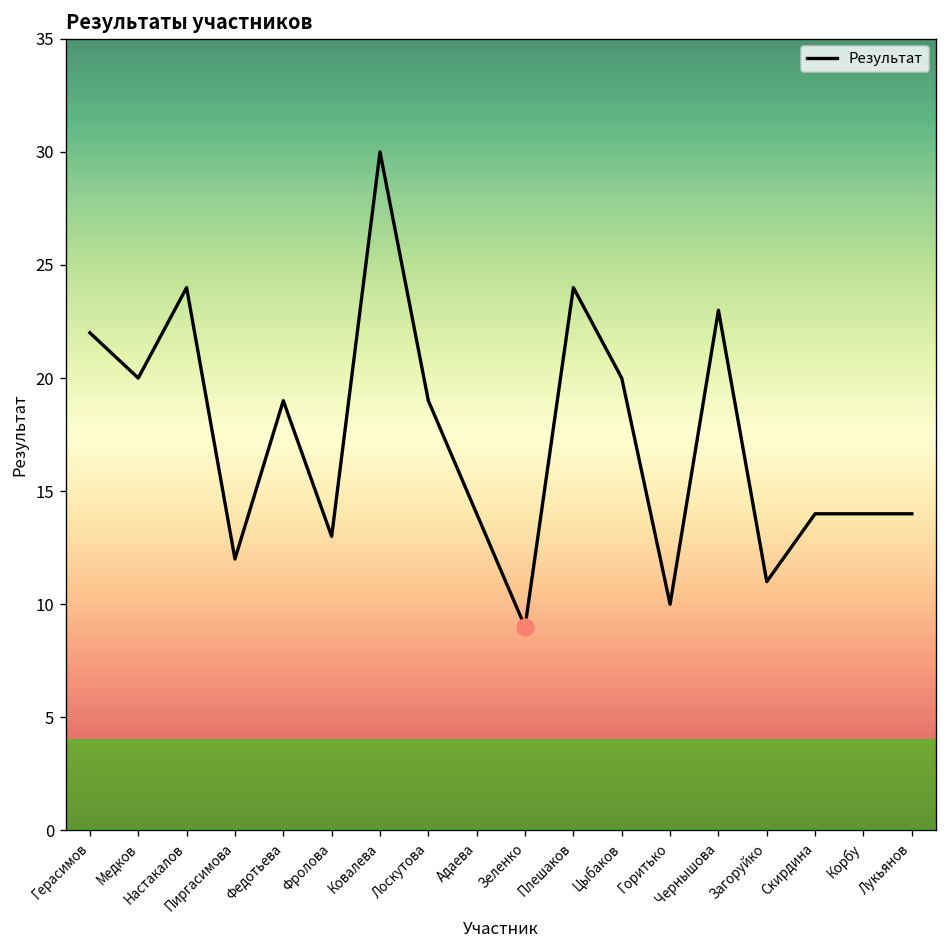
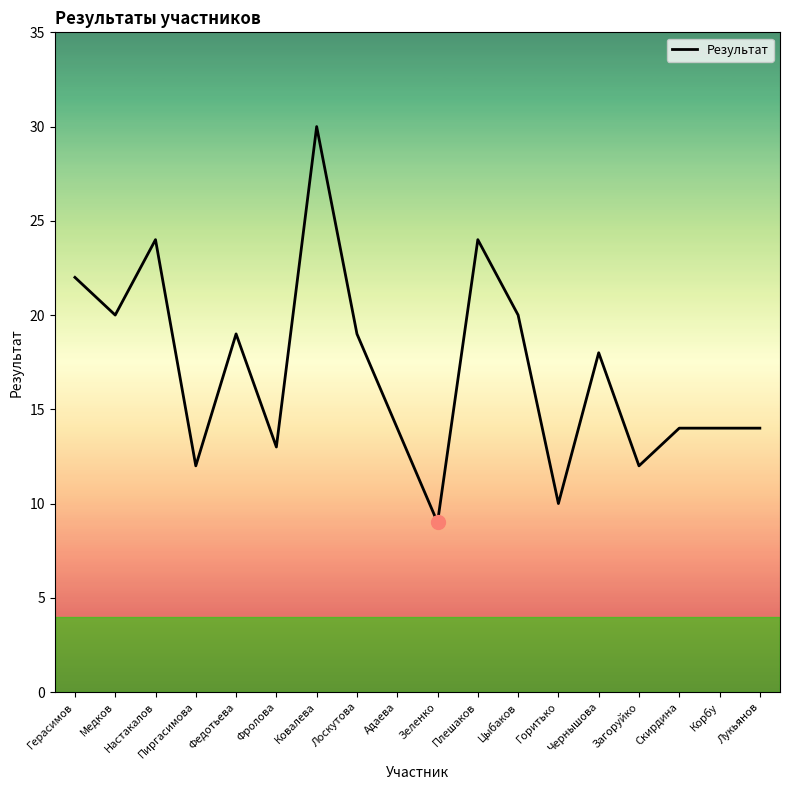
  {
    "Результат": {
      "Герасимов": 22,
      "Медков": 20,
      "Настакалов": 24,
      "Пиргасимова": 12,
      "Федотьева": 19,
      "Фролова": 13,
      "Ковалева": 30,
      "Лоскутова": 19,
      "Адаева": 14,
      "Плешаков": 24,
      "Цыбаков": 20,
      "Горитько": 10,
-     "Чернышова": 23,
-     "Загоруйко": 11,
+     "Чернышова": 18,
+     "Загоруйко": 12,
      "Скирдина": 14,
      "Корбу": 14,
      "Лукьянов": 14
    }
  }
